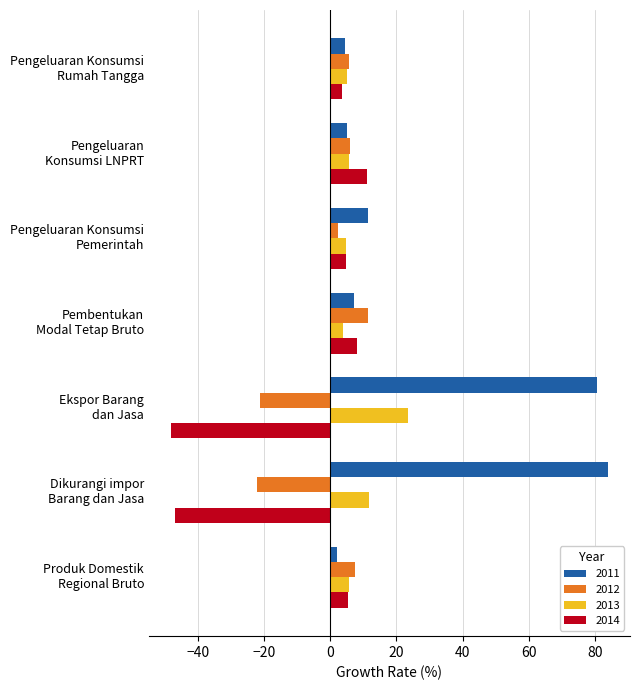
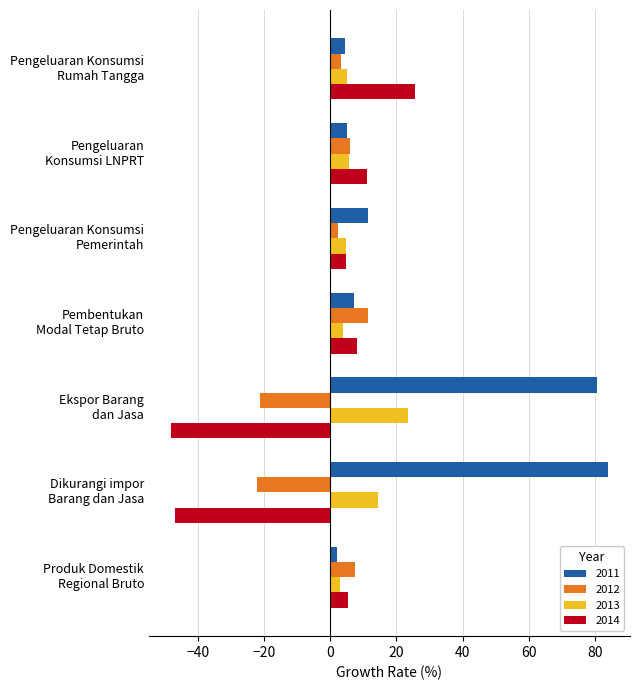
  {
    "2011": {
      "Pengeluaran Konsumsi Rumah Tangga": 4,
      "Pengeluaran Konsumsi LNPRT": 5,
      "Pengeluaran Konsumsi Pemerintah": 11,
      "Pembentukan Modal Tetap Bruto": 7,
      "Ekspor Barang dan Jasa": 81,
      "Dikurangi impor Barang dan Jasa": 84,
      "Produk Domestik Regional Bruto": 2
    },
    "2012": {
-     "Pengeluaran Konsumsi Rumah Tangga": 6,
+     "Pengeluaran Konsumsi Rumah Tangga": 3,
      "Pengeluaran Konsumsi LNPRT": 6,
      "Pengeluaran Konsumsi Pemerintah": 2,
      "Pembentukan Modal Tetap Bruto": 11,
      "Ekspor Barang dan Jasa": -21,
      "Dikurangi impor Barang dan Jasa": -22,
      "Produk Domestik Regional Bruto": 8
    },
    "2013": {
      "Pengeluaran Konsumsi Rumah Tangga": 5,
      "Pengeluaran Konsumsi LNPRT": 6,
      "Pengeluaran Konsumsi Pemerintah": 5,
      "Pembentukan Modal Tetap Bruto": 4,
      "Ekspor Barang dan Jasa": 23,
-     "Dikurangi impor Barang dan Jasa": 12,
-     "Produk Domestik Regional Bruto": 6
+     "Dikurangi impor Barang dan Jasa": 14,
+     "Produk Domestik Regional Bruto": 3
    },
    "2014": {
-     "Pengeluaran Konsumsi Rumah Tangga": 3,
+     "Pengeluaran Konsumsi Rumah Tangga": 26,
      "Pengeluaran Konsumsi LNPRT": 11,
      "Pengeluaran Konsumsi Pemerintah": 5,
      "Pembentukan Modal Tetap Bruto": 8,
      "Ekspor Barang dan Jasa": -48,
      "Dikurangi impor Barang dan Jasa": -47,
      "Produk Domestik Regional Bruto": 5
    }
  }
